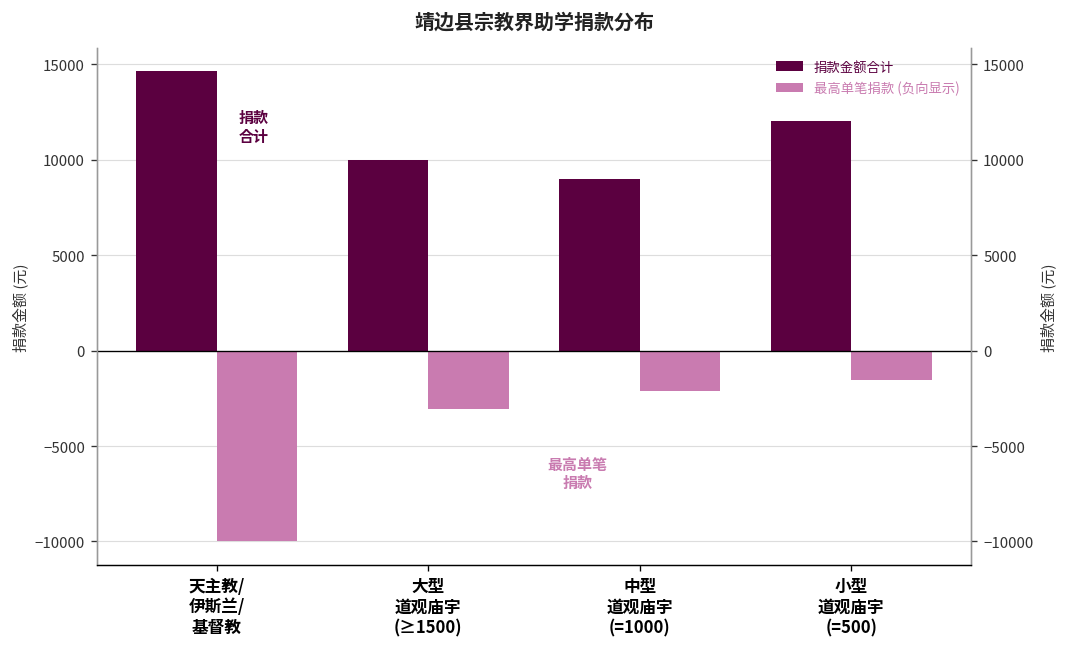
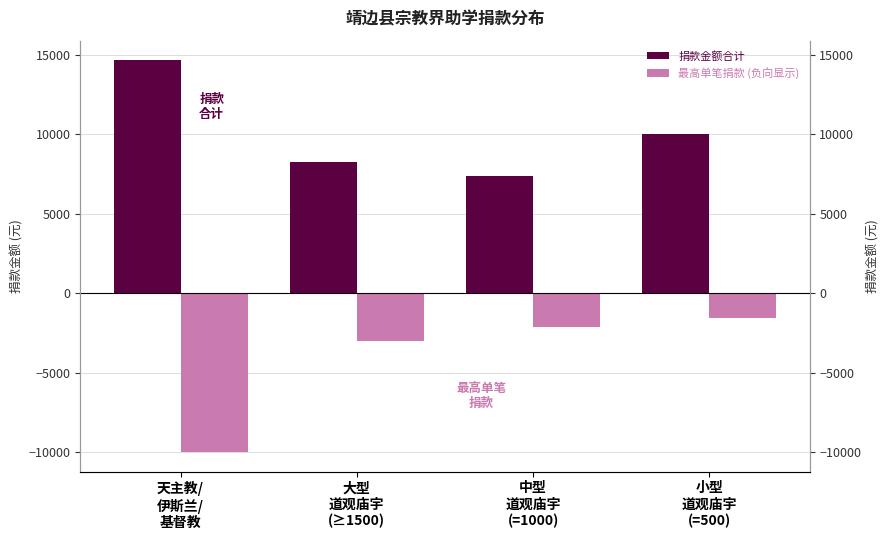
  {
    "捐款金额合计": {
      "天主教/ 伊斯兰/ 基督教": 14600,
-     "大型 道观庙宇 (≥1500)": 10000,
-     "中型 道观庙宇 (=1000)": 9000,
-     "小型 道观庙宇 (=500)": 12000
+     "大型 道观庙宇 (≥1500)": 8200,
+     "中型 道观庙宇 (=1000)": 7300,
+     "小型 道观庙宇 (=500)": 10000
    },
    "最高单笔捐款 (负向显示)": {
      "天主教/ 伊斯兰/ 基督教": -10000,
      "大型 道观庙宇 (≥1500)": -3000,
      "中型 道观庙宇 (=1000)": -2100,
      "小型 道观庙宇 (=500)": -1600
    }
  }
